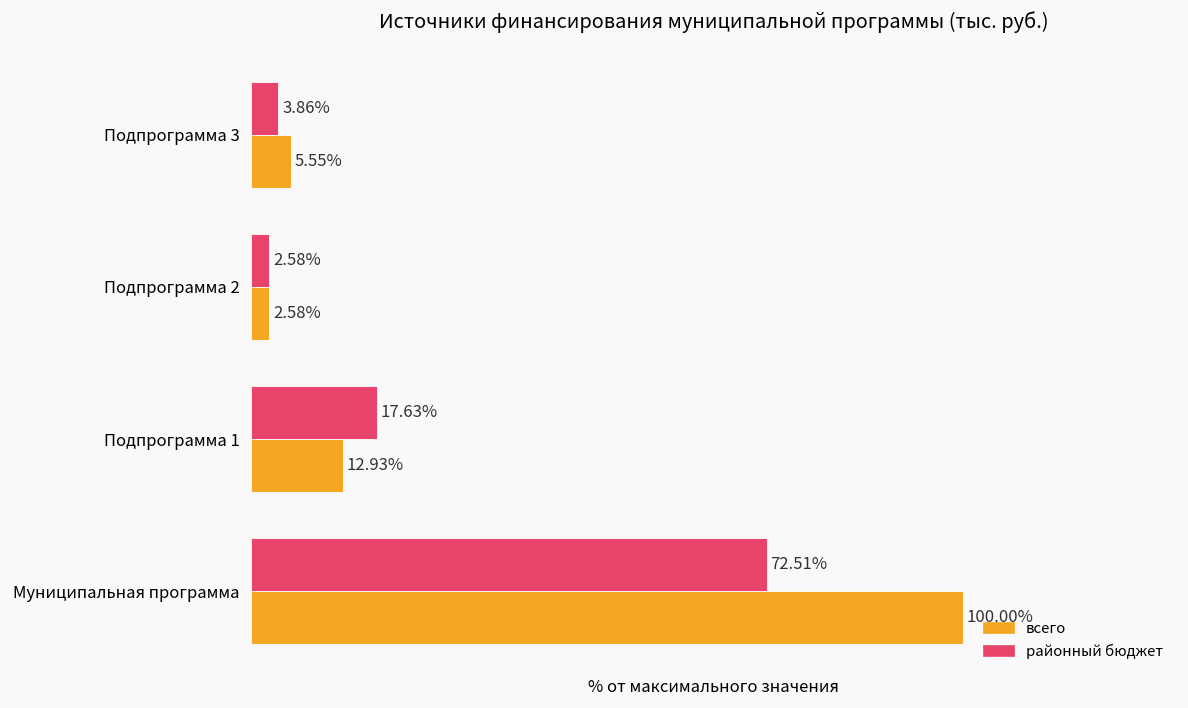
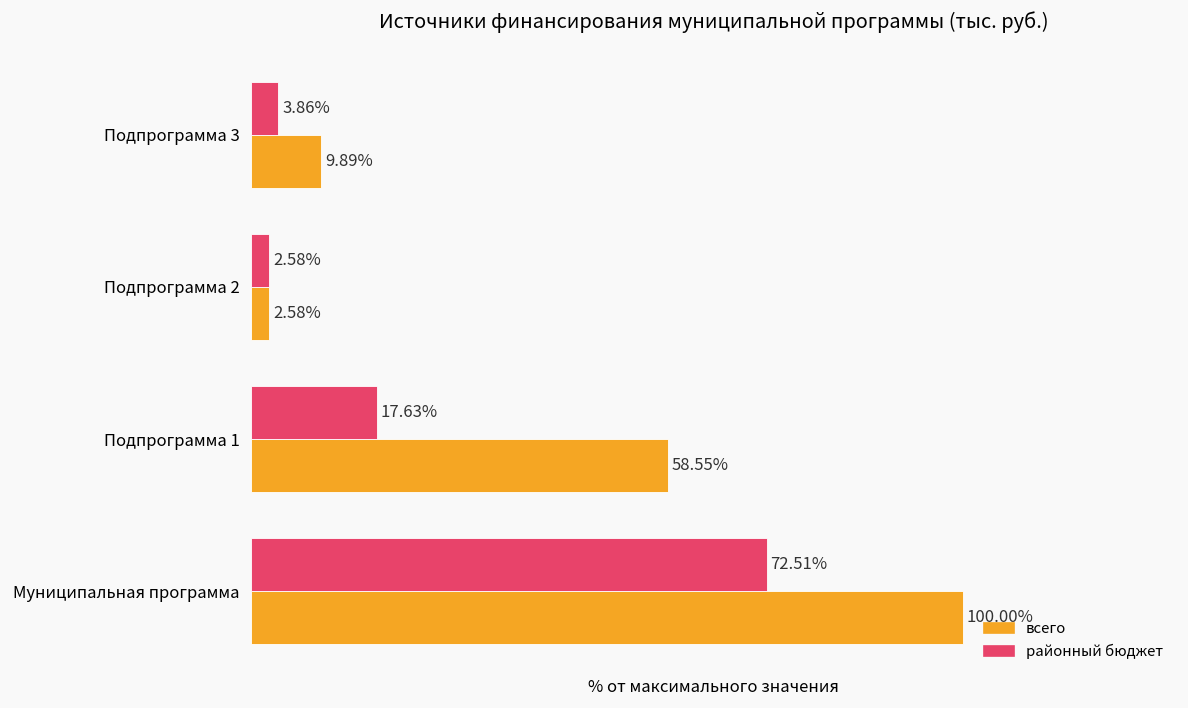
  {
    "всего": {
-     "Подпрограмма 3": "5.55%",
+     "Подпрограмма 3": "9.89%",
      "Подпрограмма 2": "2.58%",
-     "Подпрограмма 1": "12.93%",
+     "Подпрограмма 1": "58.55%",
      "Муниципальная программа": "100.00%"
    },
    "районный бюджет": {
      "Подпрограмма 3": "3.86%",
      "Подпрограмма 2": "2.58%",
      "Подпрограмма 1": "17.63%",
      "Муниципальная программа": "72.51%"
    }
  }
